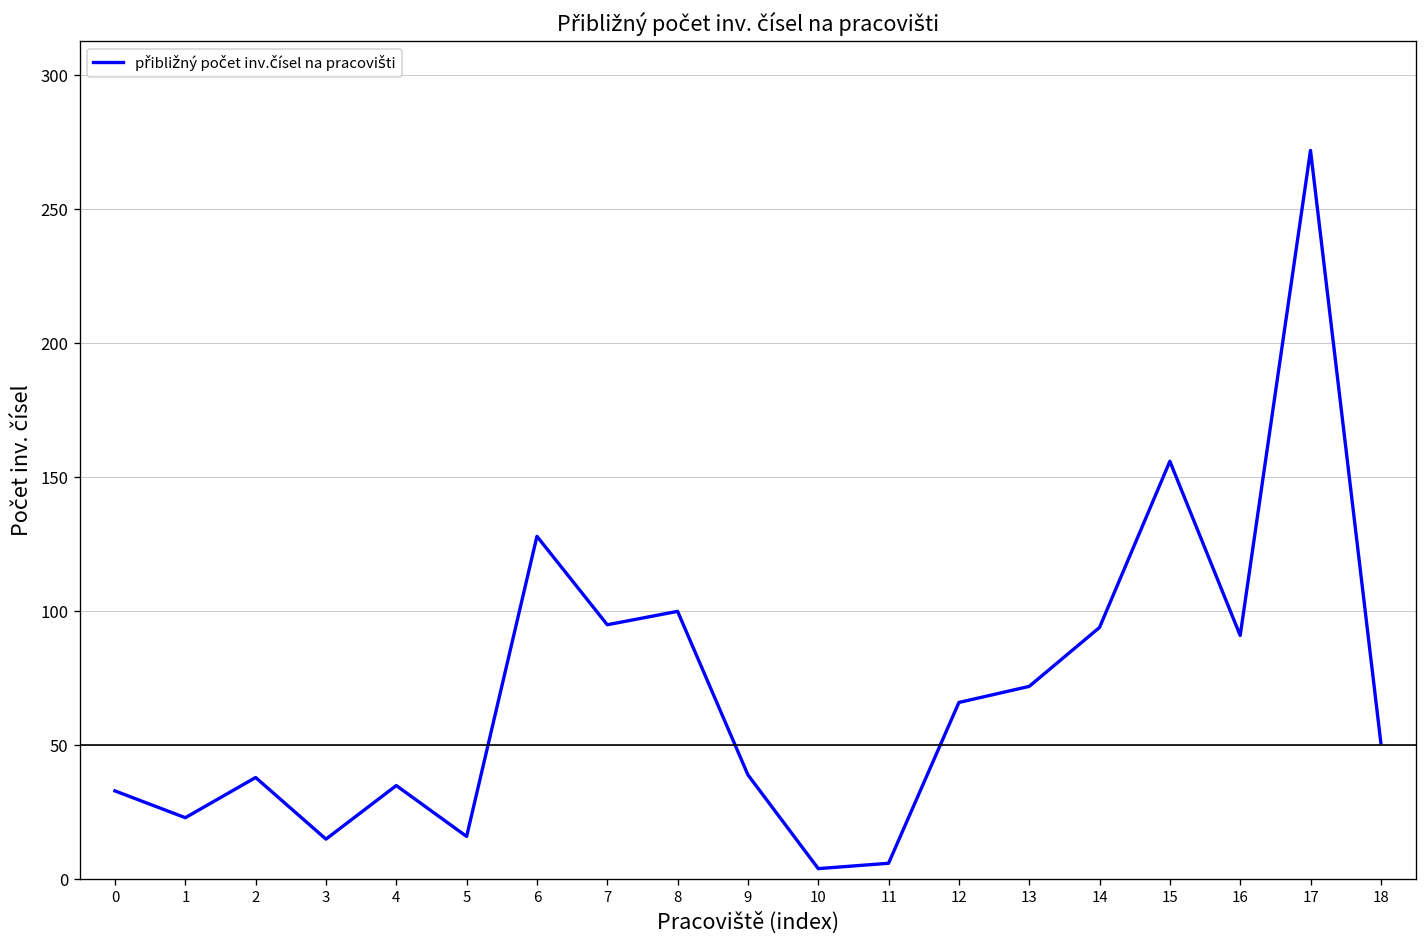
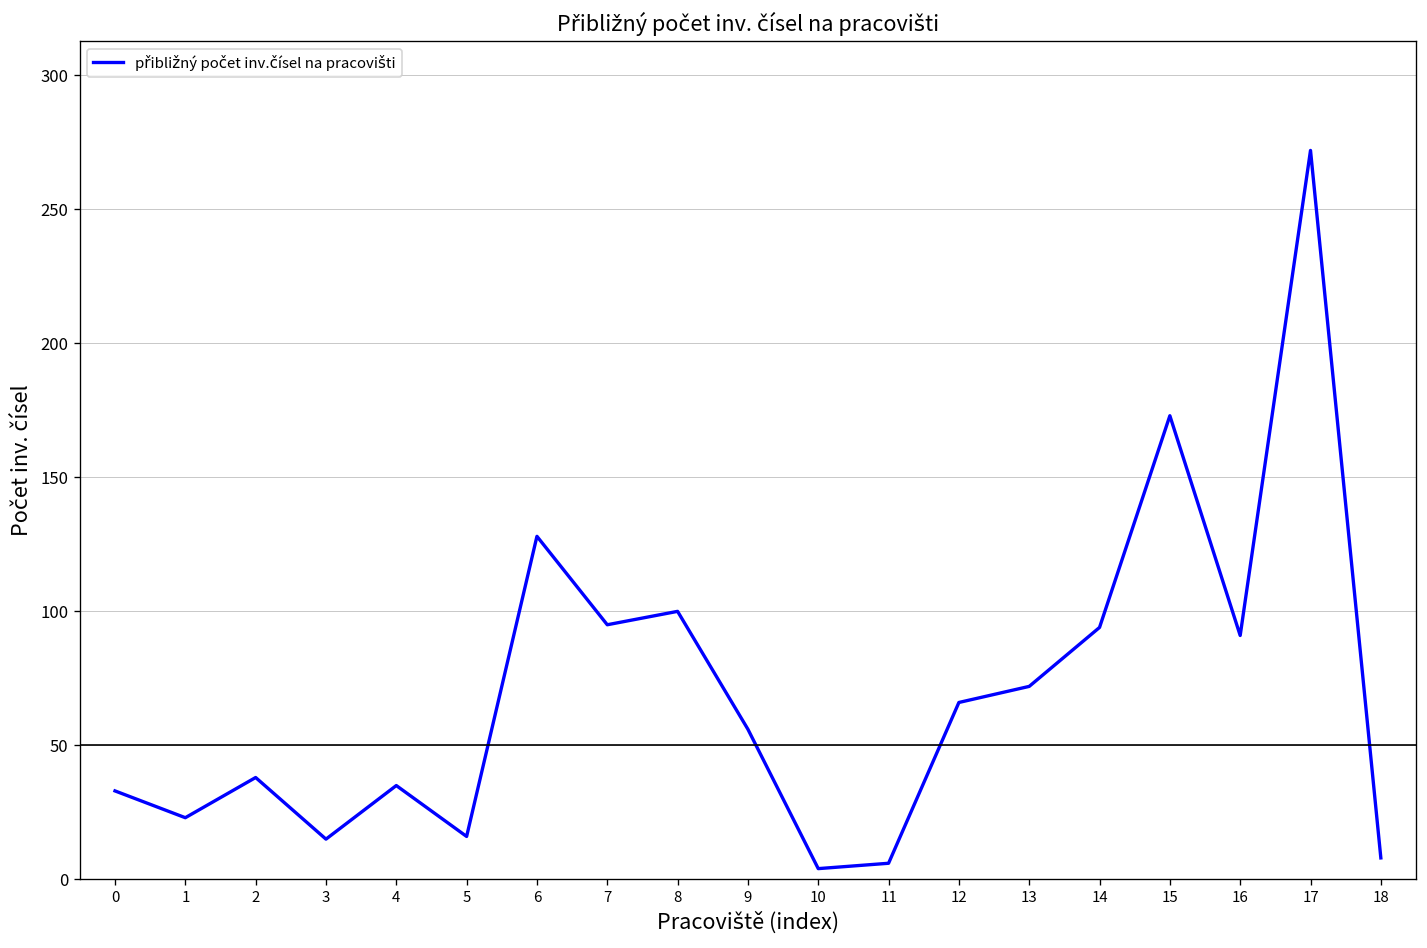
  {
    "0": 33,
    "1": 23,
    "2": 38,
    "3": 15,
    "4": 35,
    "5": 16,
    "6": 128,
    "7": 95,
    "8": 100,
-   "9": 39,
+   "9": 56,
    "10": 4,
    "11": 6,
    "12": 66,
    "13": 72,
    "14": 94,
-   "15": 156,
+   "15": 173,
    "16": 91,
    "17": 272,
-   "18": 51
+   "18": 8
  }
